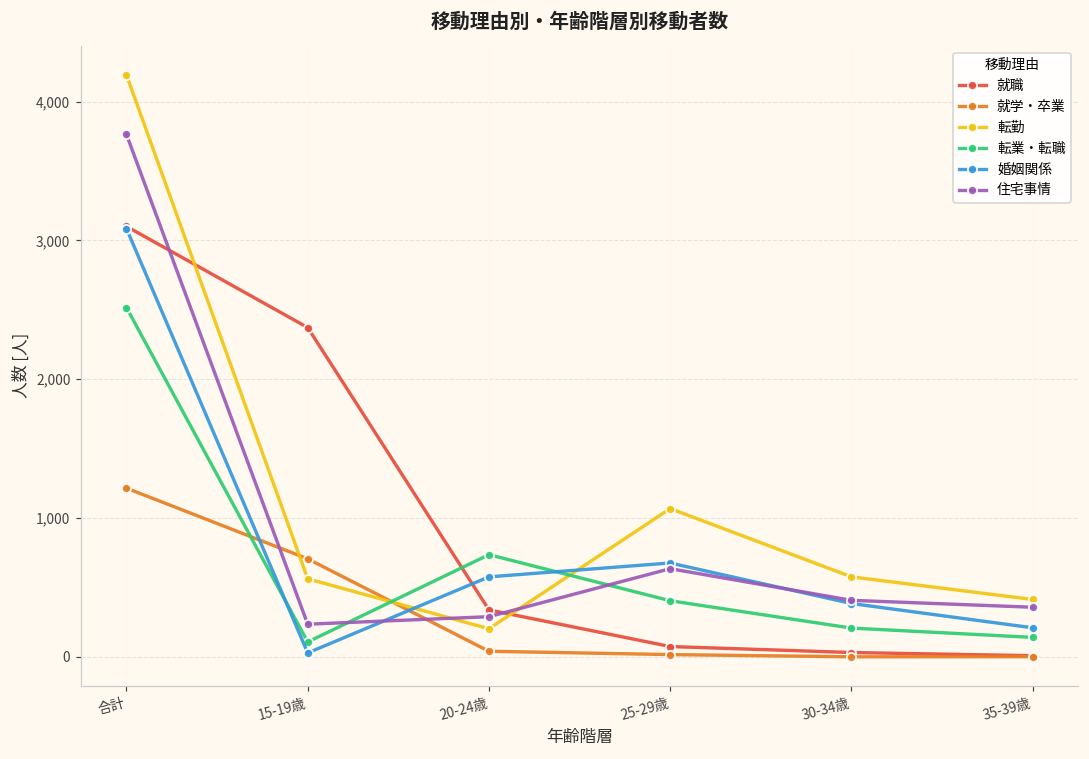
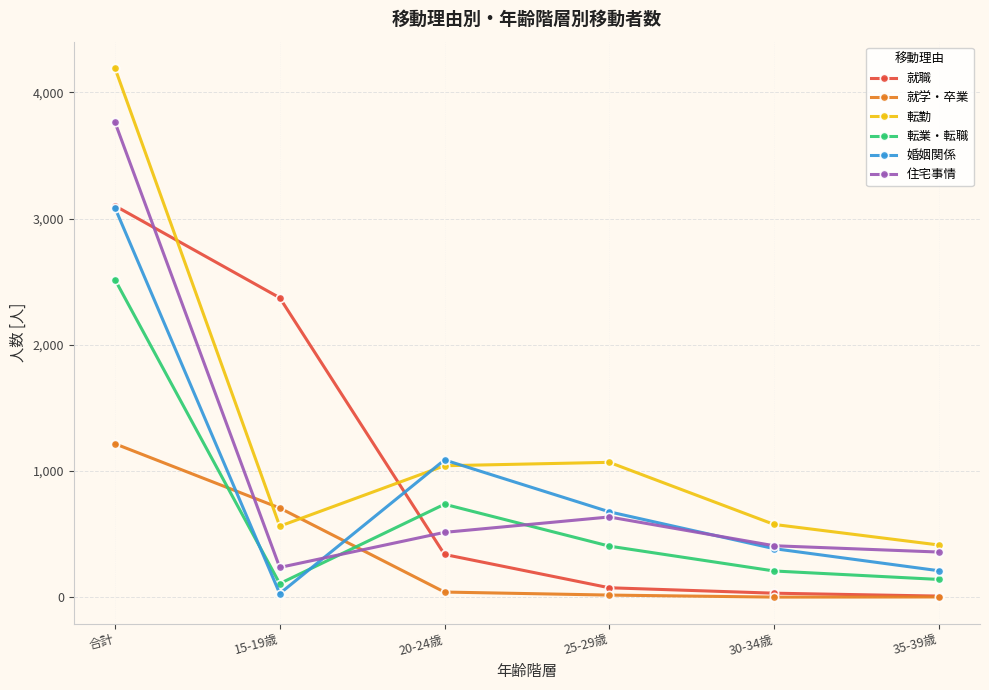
  {
    "転勤": {
      "合計": "4,190",
      "15-19歳": "560",
-     "20-24歳": "200",
+     "20-24歳": "1,040",
      "25-29歳": "1,070",
      "30-34歳": "580",
      "35-39歳": "410"
    },
    "転業・転職": {
      "合計": "2,520",
      "15-19歳": "110",
      "20-24歳": "740",
      "25-29歳": "400",
      "30-34歳": "210",
      "35-39歳": "140"
    },
    "婚姻関係": {
      "15-19歳": "30",
-     "20-24歳": "580",
+     "20-24歳": "1,090",
      "25-29歳": "680",
      "30-34歳": "380",
      "35-39歳": "210"
    },
    "住宅事情": {
      "合計": "3,760",
      "15-19歳": "240",
-     "20-24歳": "290",
+     "20-24歳": "510",
      "25-29歳": "640",
      "30-34歳": "410",
      "35-39歳": "360"
    }
  }
